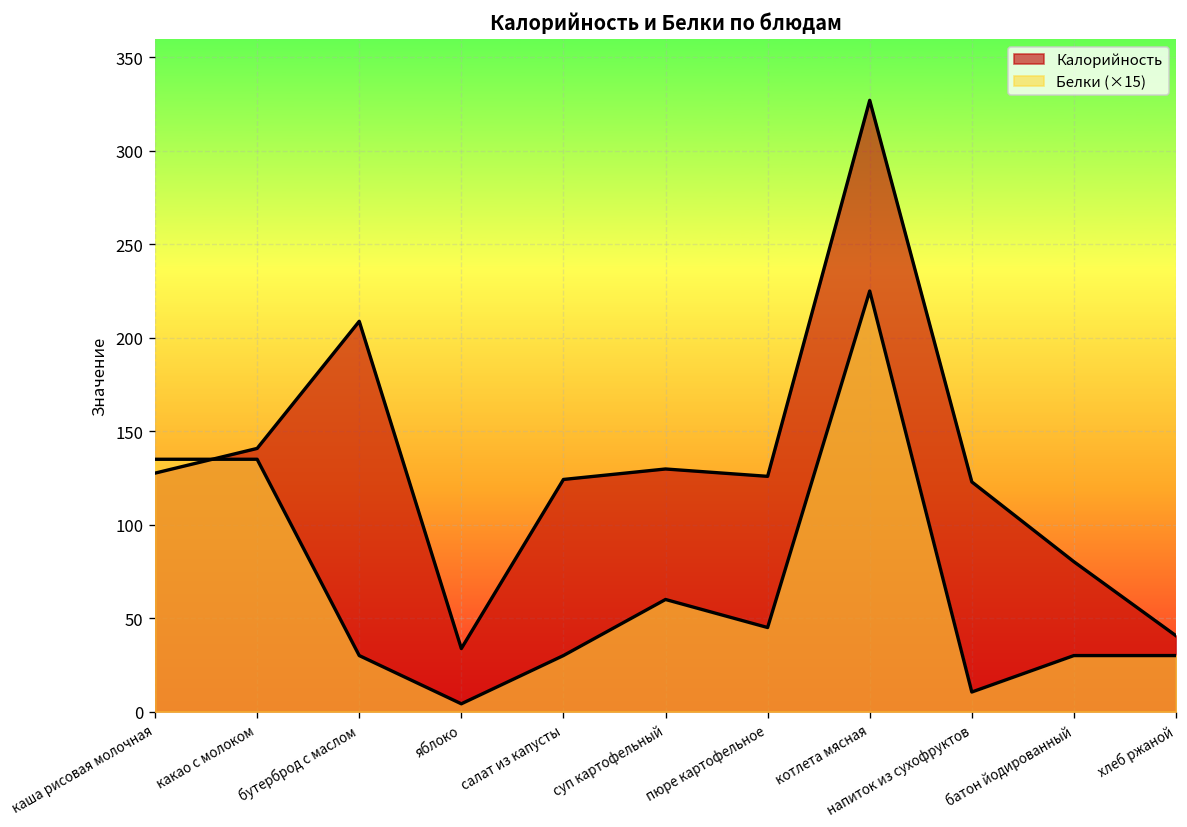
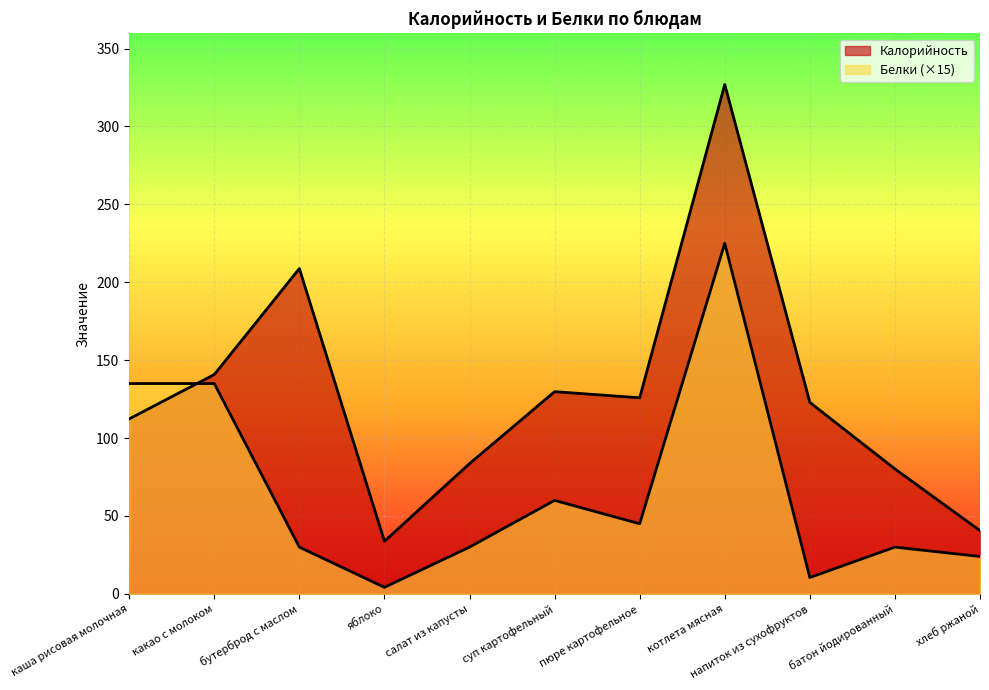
  {
    "Калорийность": {
-     "каша рисовая молочная": 128,
+     "каша рисовая молочная": 112,
      "какао с молоком": 141,
      "бутерброд с маслом": 209,
      "яблоко": 34,
-     "салат из капусты": 124,
+     "салат из капусты": 84,
      "суп картофельный": 130,
      "пюре картофельное": 126,
      "котлета мясная": 327,
      "напиток из сухофруктов": 123,
      "батон йодированный": 80,
      "хлеб ржаной": 41
    },
    "Белки (×15)": {
      "каша рисовая молочная": 135,
      "какао с молоком": 135,
      "бутерброд с маслом": 30,
      "яблоко": 4,
      "салат из капусты": 30,
      "суп картофельный": 60,
      "пюре картофельное": 45,
      "котлета мясная": 225,
      "напиток из сухофруктов": 11,
      "батон йодированный": 30,
-     "хлеб ржаной": 30
+     "хлеб ржаной": 24
    }
  }
